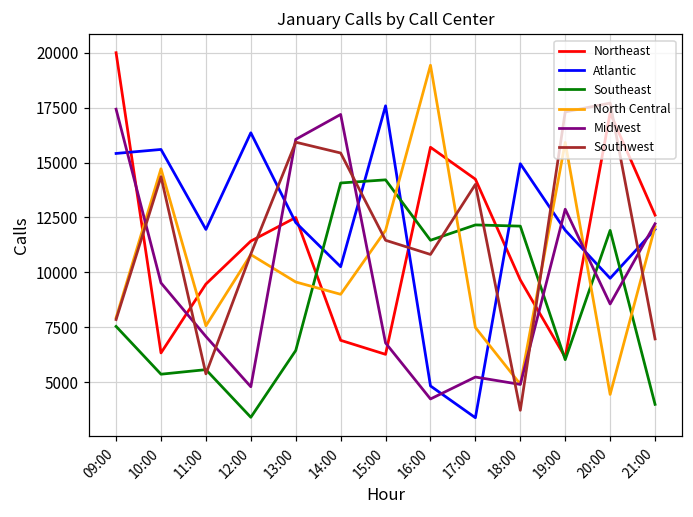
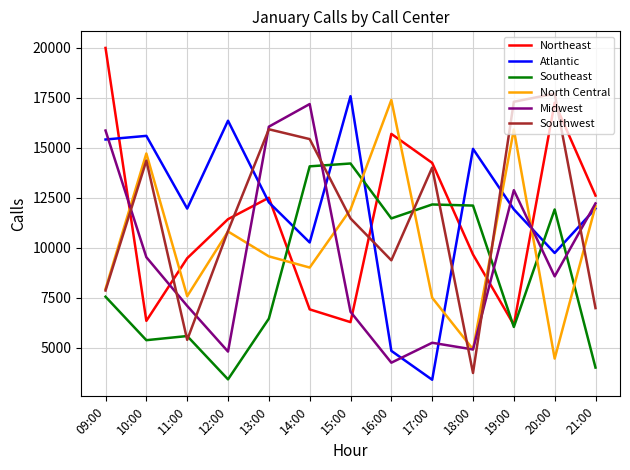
  {
    "Northeast": {
      "09:00": 20000,
      "10:00": 6300,
      "11:00": 9500,
      "12:00": 11400,
      "13:00": 12500,
      "14:00": 6900,
      "15:00": 6300,
      "16:00": 15700,
      "17:00": 14200,
      "18:00": 9700,
      "21:00": 12600
    },
    "Atlantic": {
      "09:00": 15400,
      "10:00": 15600,
      "11:00": 12000,
      "12:00": 16400,
      "13:00": 12300,
      "14:00": 10300,
      "15:00": 17600,
      "16:00": 4800,
      "17:00": 3400,
      "18:00": 14900,
      "19:00": 11900,
      "20:00": 9700
    },
    "Southeast": {
      "09:00": 7500,
      "10:00": 5400,
      "11:00": 5600,
      "12:00": 3400,
      "13:00": 6400,
      "14:00": 14100,
      "15:00": 14200,
      "16:00": 11500,
      "17:00": 12200,
      "18:00": 12100,
      "20:00": 11900,
      "21:00": 4000
    },
    "North Central": {
      "10:00": 14700,
      "11:00": 7600,
      "13:00": 9600,
      "14:00": 9000,
      "15:00": 11900,
-     "16:00": 19400,
+     "16:00": 17400,
      "17:00": 7500,
      "20:00": 4400
    },
    "Midwest": {
-     "09:00": 17400,
+     "09:00": 15900,
      "10:00": 9500,
      "11:00": 7100,
      "12:00": 4800,
      "13:00": 16100,
      "14:00": 17200,
      "15:00": 6800,
      "16:00": 4200,
      "17:00": 5200,
      "19:00": 12900,
      "20:00": 8600,
      "21:00": 12200
    },
    "Southwest": {
      "10:00": 14400,
      "11:00": 5400,
      "13:00": 15900,
      "14:00": 15400,
      "15:00": 11500,
-     "16:00": 10800,
+     "16:00": 9400,
      "17:00": 14000,
      "18:00": 3700,
      "21:00": 7000
    }
  }
